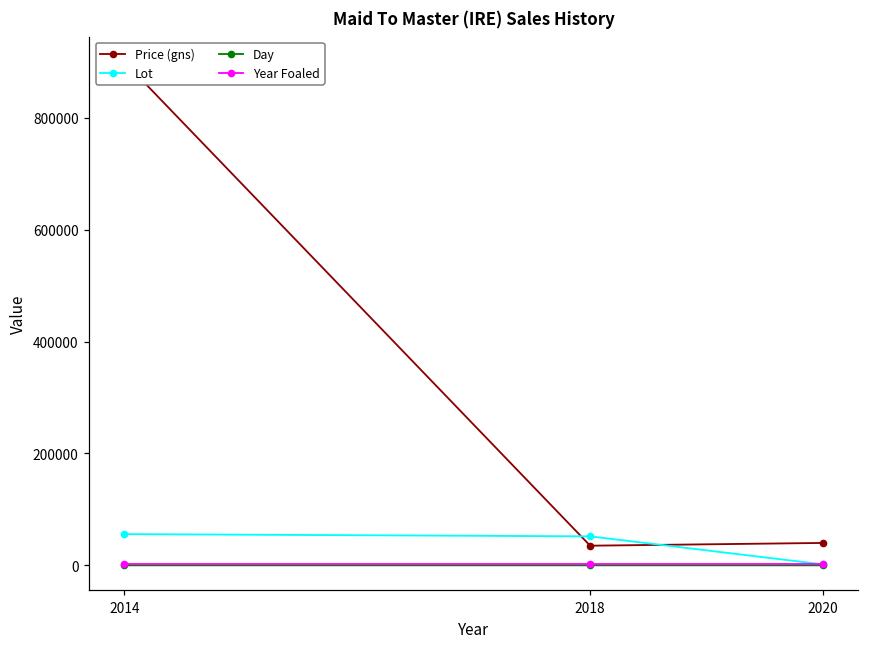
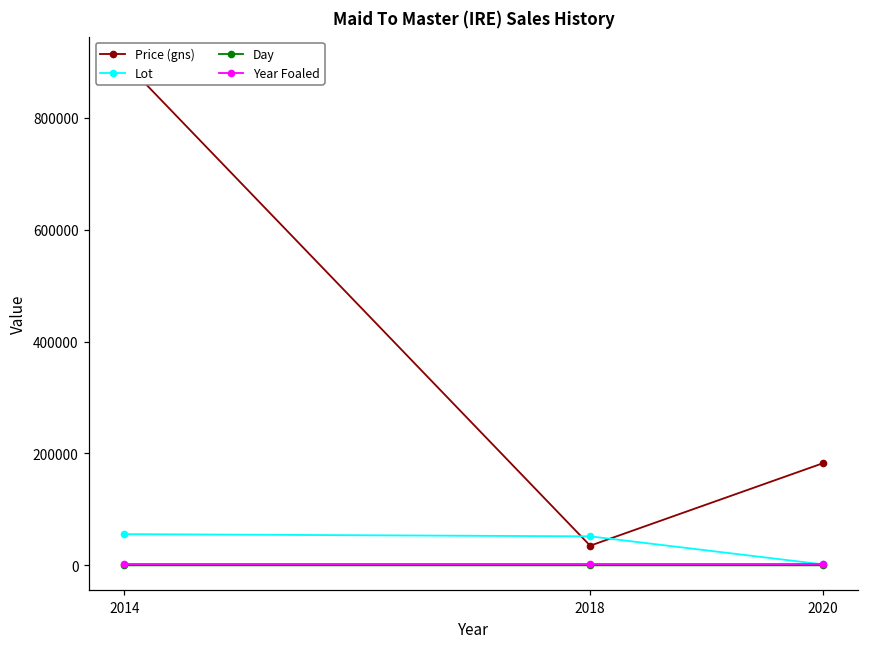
  {
    "Price (gns)": {
      "2018": 40000,
-     "2020": 40000
+     "2020": 180000
    },
    "Lot": {
      "2014": 60000,
      "2018": 50000
    }
  }
